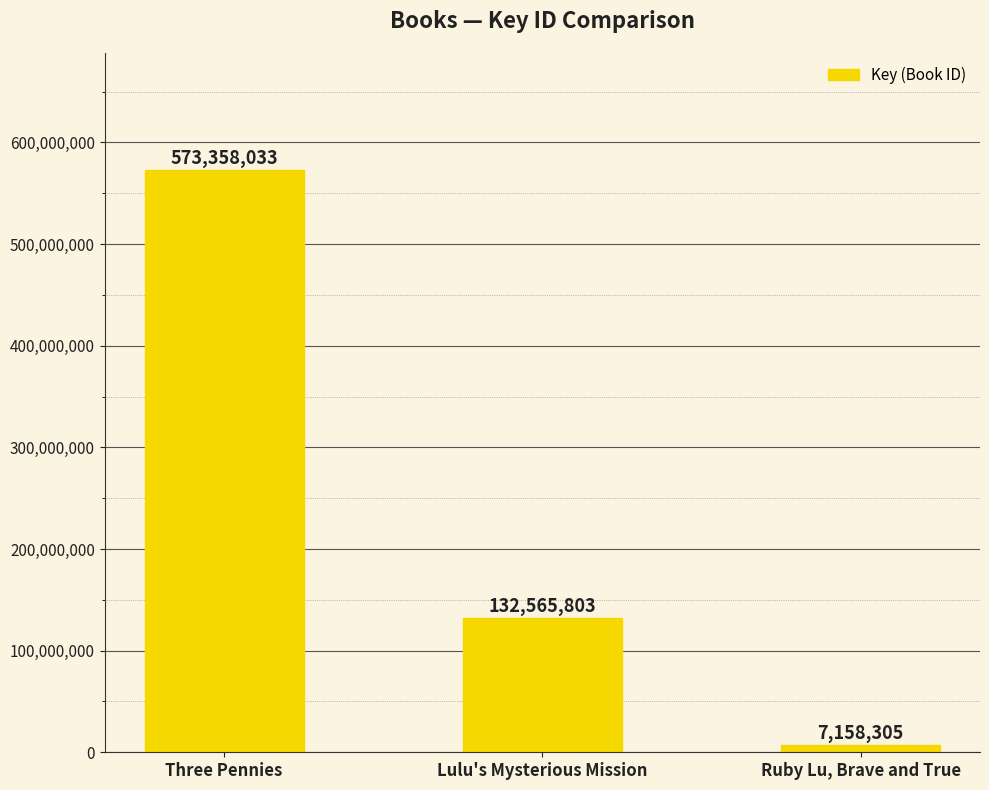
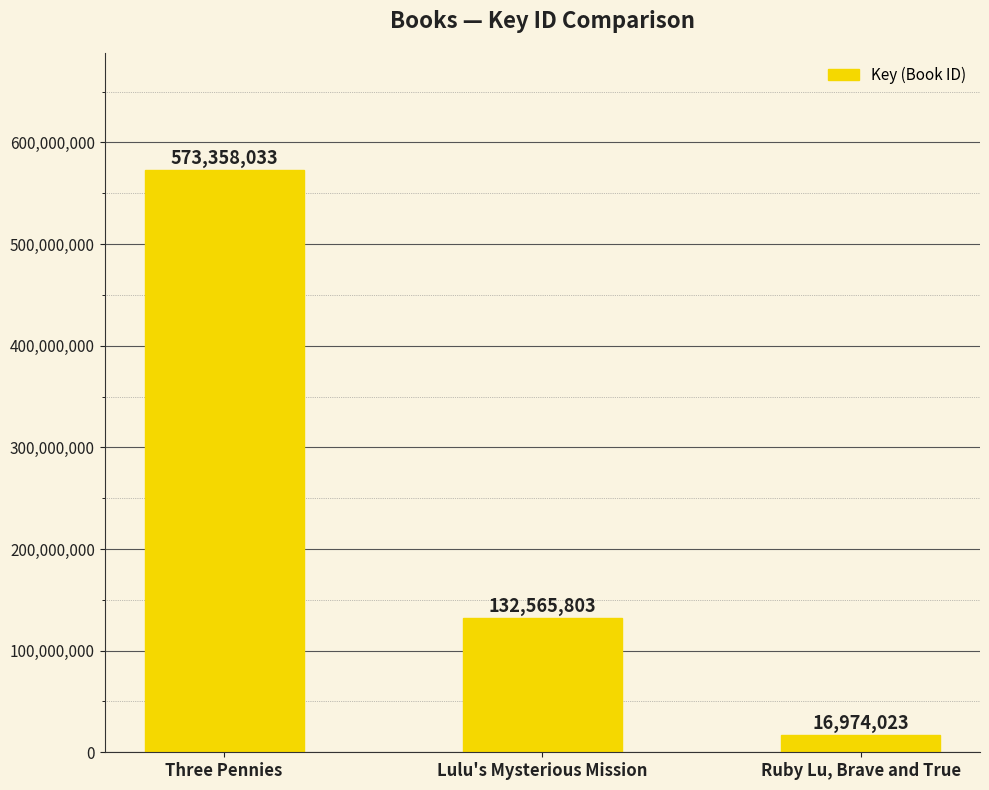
  {
    "Three Pennies": "573,358,033",
    "Lulu's Mysterious Mission": "132,565,803",
-   "Ruby Lu, Brave and True": "7,158,305"
+   "Ruby Lu, Brave and True": "16,974,023"
  }
